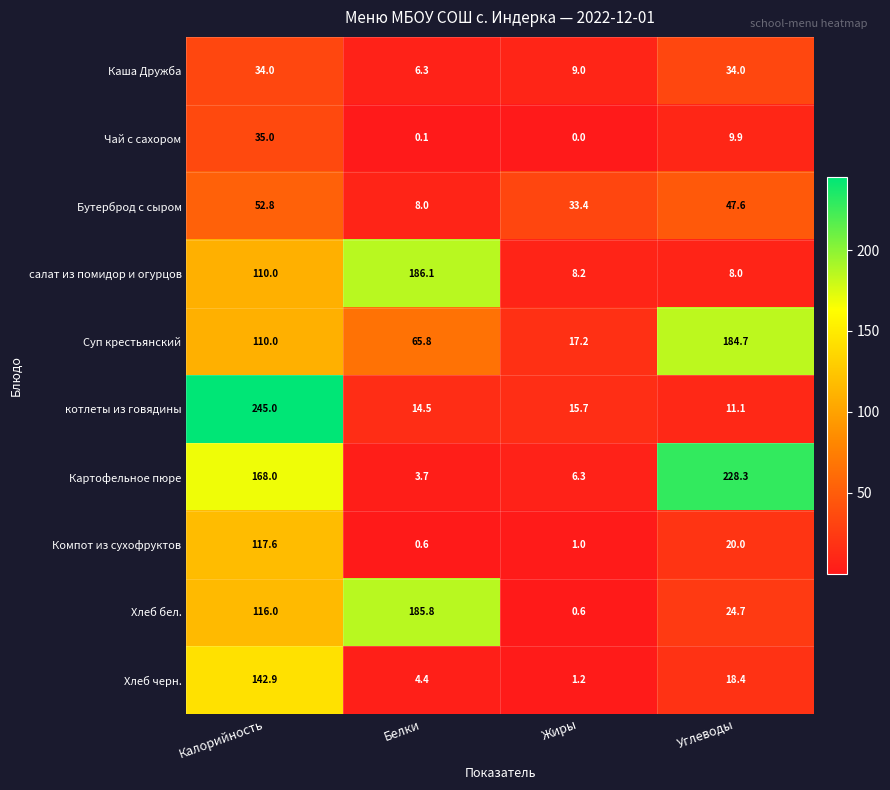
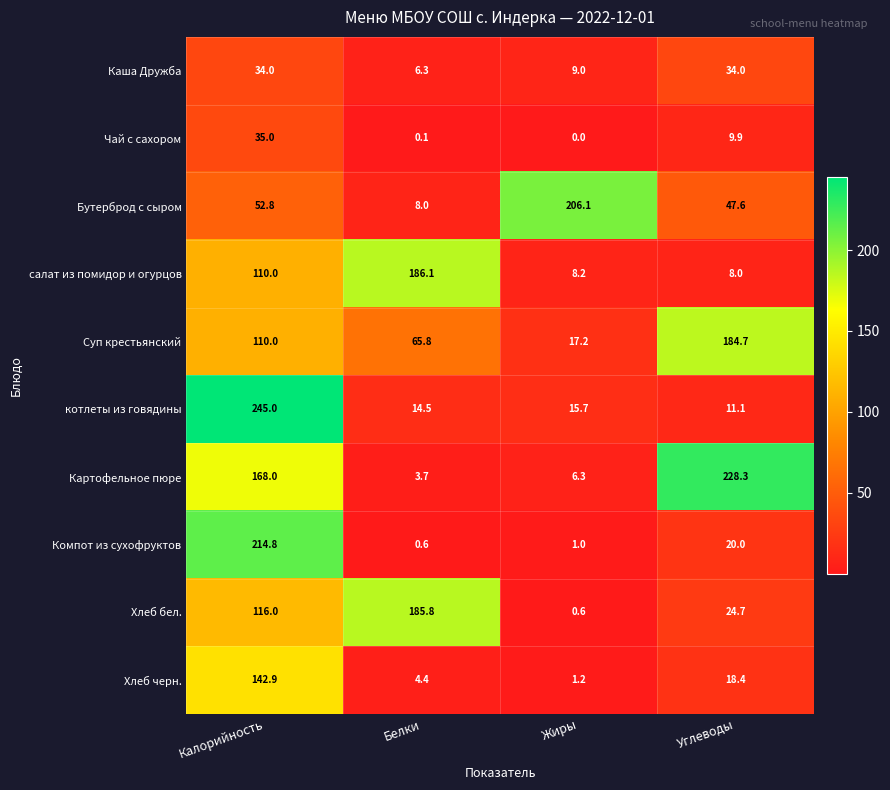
  {
    "Каша Дружба": {
      "Калорийность": 34.0,
      "Белки": 6.3,
      "Жиры": 9.0,
      "Углеводы": 34.0
    },
    "Чай с сахором": {
      "Калорийность": 35.0,
      "Белки": 0.1,
      "Жиры": 0.0,
      "Углеводы": 9.9
    },
    "Бутерброд с сыром": {
      "Калорийность": 52.8,
      "Белки": 8.0,
-     "Жиры": 33.4,
+     "Жиры": 206.1,
      "Углеводы": 47.6
    },
    "салат из помидор и огурцов": {
      "Калорийность": 110.0,
      "Белки": 186.1,
      "Жиры": 8.2,
      "Углеводы": 8.0
    },
    "Суп крестьянский": {
      "Калорийность": 110.0,
      "Белки": 65.8,
      "Жиры": 17.2,
      "Углеводы": 184.7
    },
    "котлеты из говядины": {
      "Калорийность": 245.0,
      "Белки": 14.5,
      "Жиры": 15.7,
      "Углеводы": 11.1
    },
    "Картофельное пюре": {
      "Калорийность": 168.0,
      "Белки": 3.7,
      "Жиры": 6.3,
      "Углеводы": 228.3
    },
    "Компот из сухофруктов": {
-     "Калорийность": 117.6,
+     "Калорийность": 214.8,
      "Белки": 0.6,
      "Жиры": 1.0,
      "Углеводы": 20.0
    },
    "Хлеб бел.": {
      "Калорийность": 116.0,
      "Белки": 185.8,
      "Жиры": 0.6,
      "Углеводы": 24.7
    },
    "Хлеб черн.": {
      "Калорийность": 142.9,
      "Белки": 4.4,
      "Жиры": 1.2,
      "Углеводы": 18.4
    }
  }
